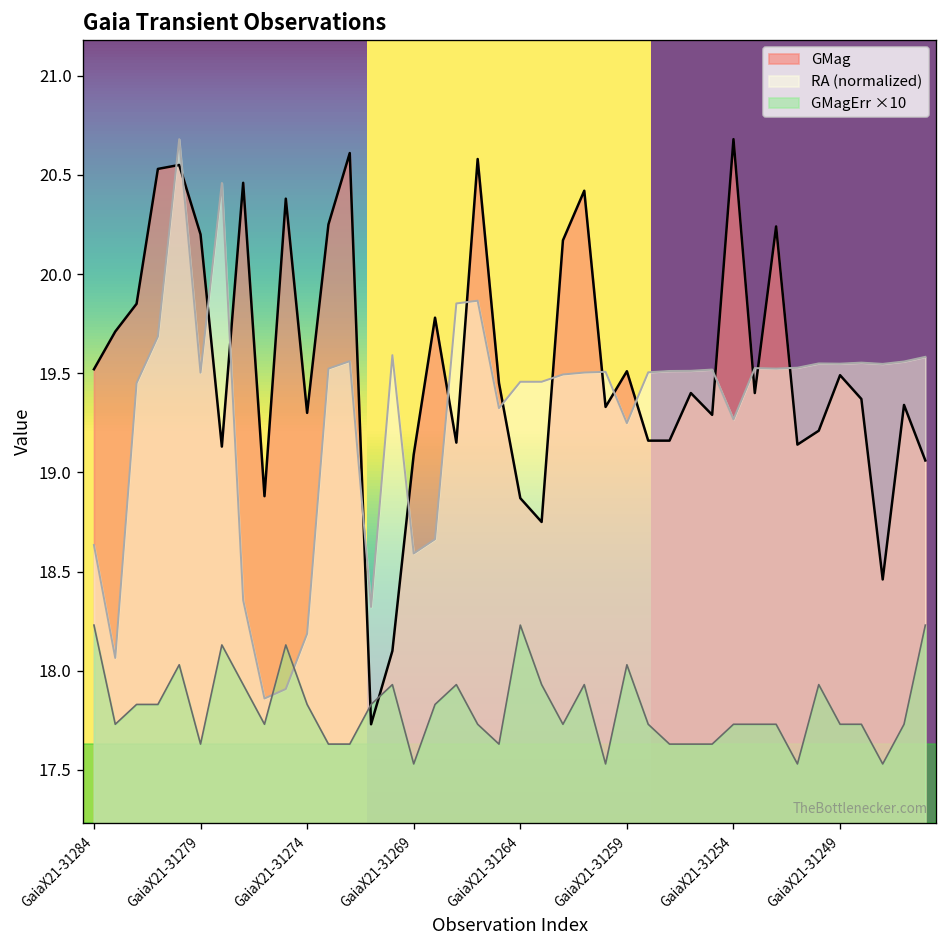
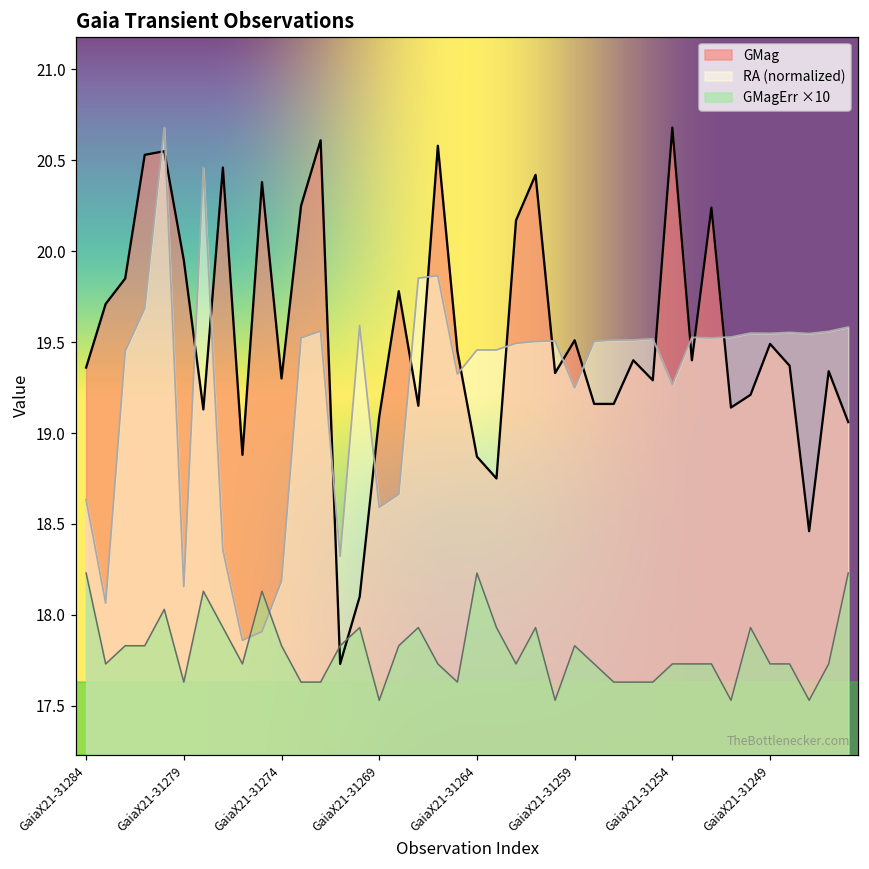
  {
    "GMag": {
-     "GaiaX21-31284": 19.52,
-     "GaiaX21-31279": 20.20,
+     "GaiaX21-31284": 19.36,
+     "GaiaX21-31279": 19.95,
      "GaiaX21-31274": 19.30,
      "GaiaX21-31269": 19.09,
      "GaiaX21-31264": 18.87,
      "GaiaX21-31259": 19.51,
      "GaiaX21-31254": 20.68,
      "GaiaX21-31249": 19.49
    },
    "RA (normalized)": {
      "GaiaX21-31284": 18.63,
-     "GaiaX21-31279": 19.50,
+     "GaiaX21-31279": 18.16,
      "GaiaX21-31274": 18.19,
      "GaiaX21-31269": 18.59,
      "GaiaX21-31264": 19.46,
      "GaiaX21-31259": 19.25,
      "GaiaX21-31254": 19.27,
      "GaiaX21-31249": 19.55
    },
    "GMagErr ×10": {
      "GaiaX21-31284": 18.23,
      "GaiaX21-31274": 17.83,
      "GaiaX21-31264": 18.23,
-     "GaiaX21-31259": 18.03,
+     "GaiaX21-31259": 17.83,
      "GaiaX21-31254": 17.73,
      "GaiaX21-31249": 17.73
    }
  }
